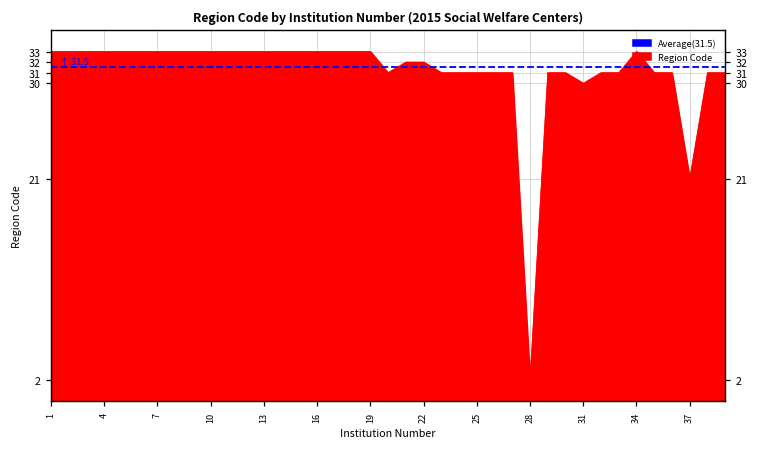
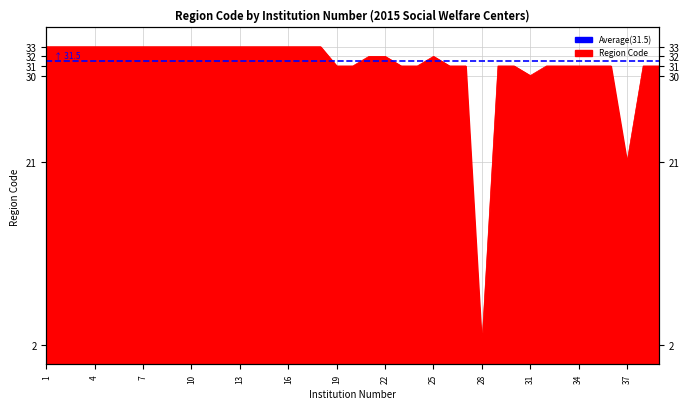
  {
    "1": 33,
    "4": 33,
    "7": 33,
    "10": 33,
    "13": 33,
    "16": 33,
-   "19": 33,
+   "19": 31,
    "22": 32,
-   "25": 31,
+   "25": 32,
    "28": 2,
    "31": 30,
-   "34": 33,
+   "34": 31,
    "37": 21
  }
